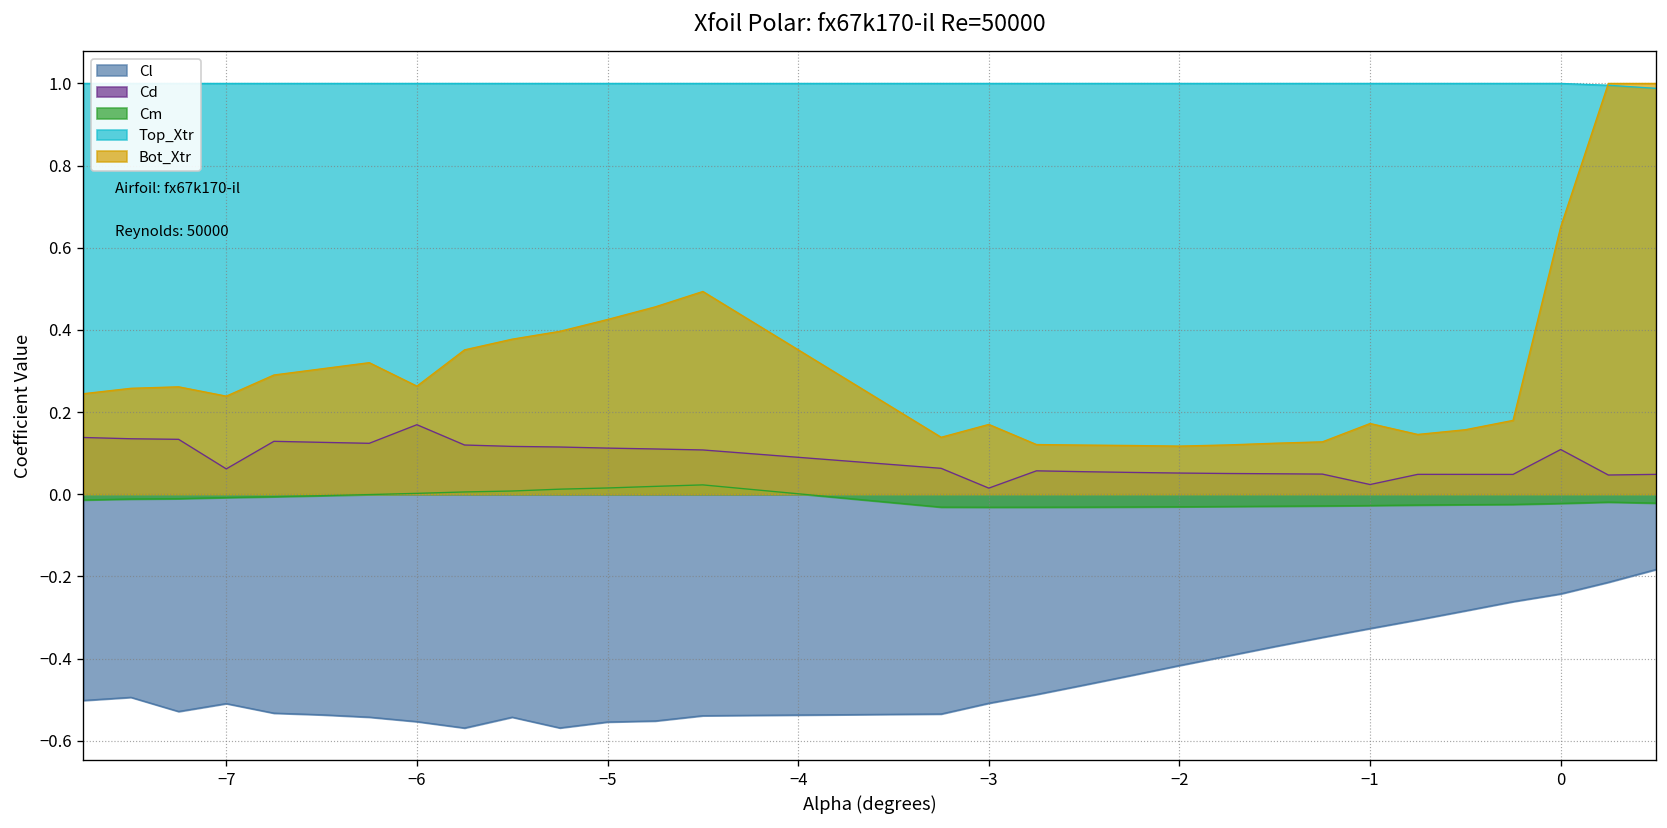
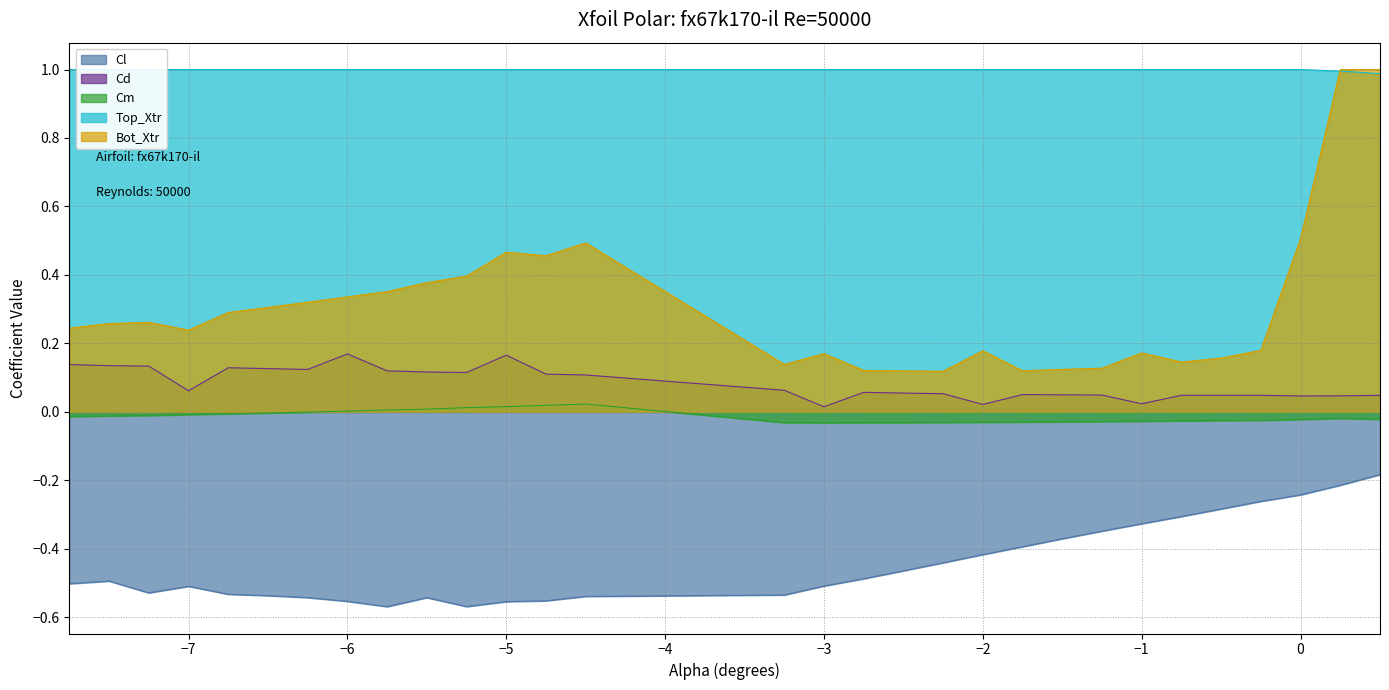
  {
    "Cd": {
      "−7": 0.06,
      "−6": 0.17,
-     "−5": 0.11,
+     "−5": 0.17,
      "−3": 0.01,
-     "−2": 0.05,
+     "−2": 0.02,
      "−1": 0.02,
-     "0": 0.11
+     "0": 0.05
    },
    "Top_Xtr": {
      "−7": 1.00,
      "−6": 1.00,
      "−5": 1.00,
      "−3": 1.00,
      "−2": 1.00,
      "−1": 1.00,
      "0": 1.00
    },
    "Bot_Xtr": {
      "−7": 0.24,
-     "−6": 0.26,
-     "−5": 0.43,
+     "−6": 0.34,
+     "−5": 0.47,
      "−3": 0.17,
-     "−2": 0.12,
+     "−2": 0.18,
      "−1": 0.17,
-     "0": 0.65
+     "0": 0.51
    }
  }
